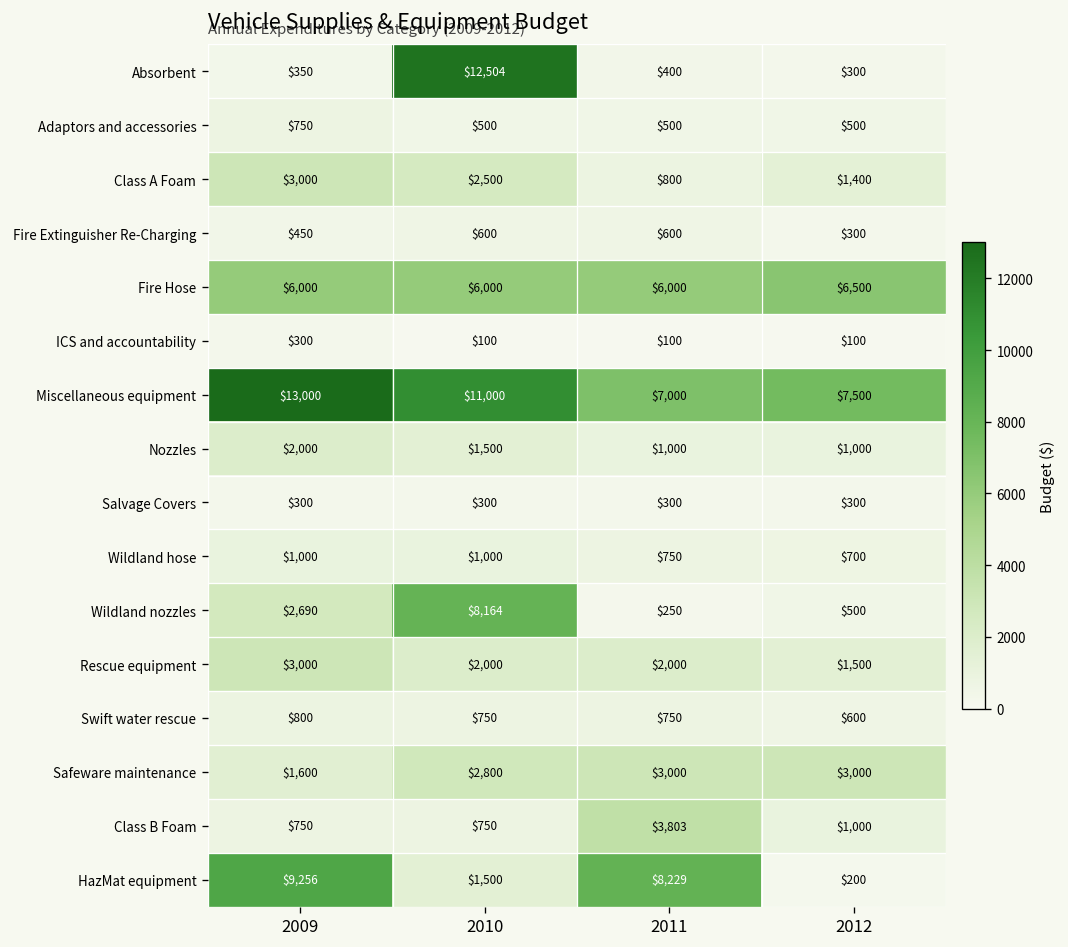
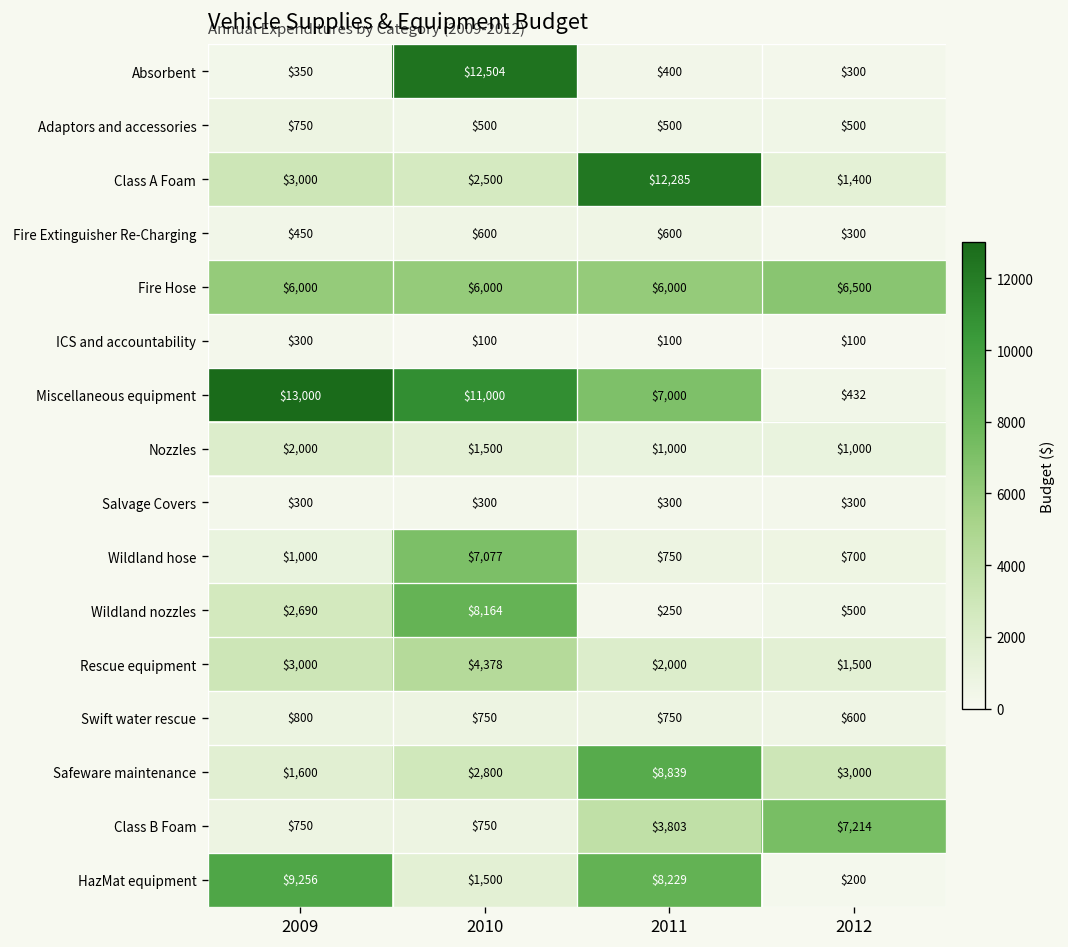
  {
    "Absorbent": {
      "2009": "$350",
      "2010": "$12,504",
      "2011": "$400",
      "2012": "$300"
    },
    "Adaptors and accessories": {
      "2009": "$750",
      "2010": "$500",
      "2011": "$500",
      "2012": "$500"
    },
    "Class A Foam": {
      "2009": "$3,000",
      "2010": "$2,500",
-     "2011": "$800",
+     "2011": "$12,285",
      "2012": "$1,400"
    },
    "Fire Extinguisher Re-Charging": {
      "2009": "$450",
      "2010": "$600",
      "2011": "$600",
      "2012": "$300"
    },
    "Fire Hose": {
      "2009": "$6,000",
      "2010": "$6,000",
      "2011": "$6,000",
      "2012": "$6,500"
    },
    "ICS and accountability": {
      "2009": "$300",
      "2010": "$100",
      "2011": "$100",
      "2012": "$100"
    },
    "Miscellaneous equipment": {
      "2009": "$13,000",
      "2010": "$11,000",
      "2011": "$7,000",
-     "2012": "$7,500"
+     "2012": "$432"
    },
    "Nozzles": {
      "2009": "$2,000",
      "2010": "$1,500",
      "2011": "$1,000",
      "2012": "$1,000"
    },
    "Salvage Covers": {
      "2009": "$300",
      "2010": "$300",
      "2011": "$300",
      "2012": "$300"
    },
    "Wildland hose": {
      "2009": "$1,000",
-     "2010": "$1,000",
+     "2010": "$7,077",
      "2011": "$750",
      "2012": "$700"
    },
    "Wildland nozzles": {
      "2009": "$2,690",
      "2010": "$8,164",
      "2011": "$250",
      "2012": "$500"
    },
    "Rescue equipment": {
      "2009": "$3,000",
-     "2010": "$2,000",
+     "2010": "$4,378",
      "2011": "$2,000",
      "2012": "$1,500"
    },
    "Swift water rescue": {
      "2009": "$800",
      "2010": "$750",
      "2011": "$750",
      "2012": "$600"
    },
    "Safeware maintenance": {
      "2009": "$1,600",
      "2010": "$2,800",
-     "2011": "$3,000",
+     "2011": "$8,839",
      "2012": "$3,000"
    },
    "Class B Foam": {
      "2009": "$750",
      "2010": "$750",
      "2011": "$3,803",
-     "2012": "$1,000"
+     "2012": "$7,214"
    },
    "HazMat equipment": {
      "2009": "$9,256",
      "2010": "$1,500",
      "2011": "$8,229",
      "2012": "$200"
    }
  }
